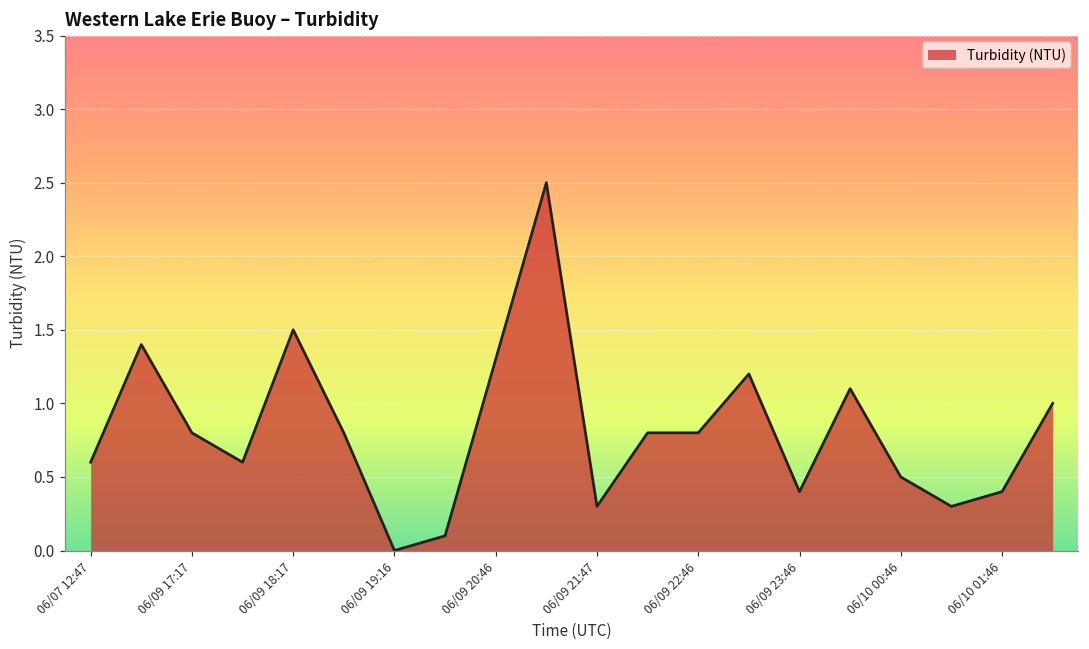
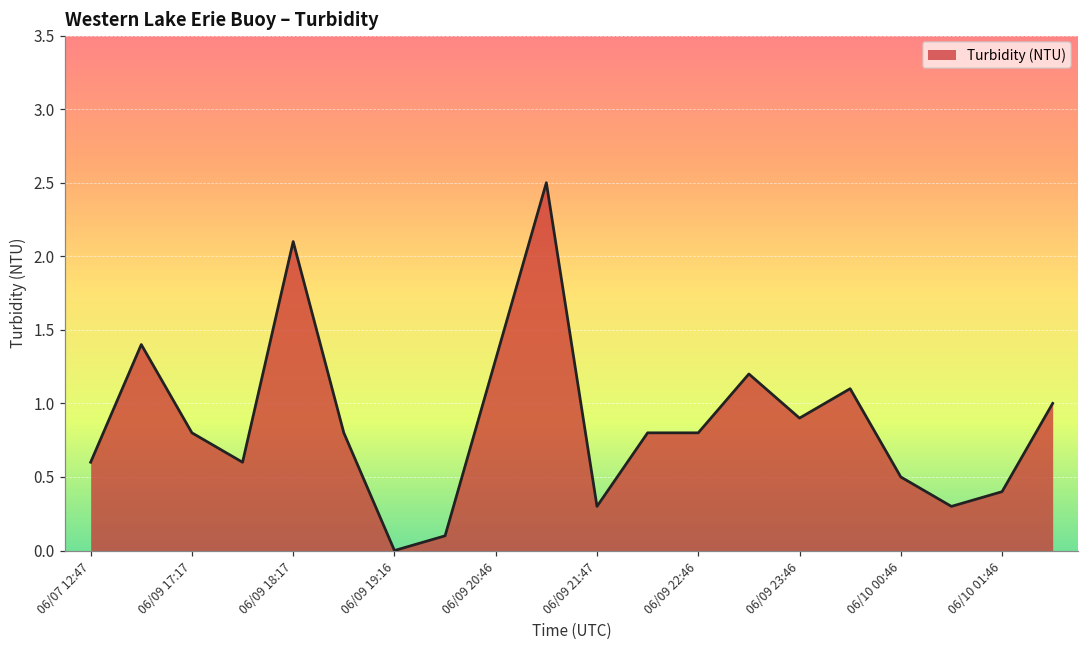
  {
    "06/07 12:47": 0.6,
    "06/09 17:17": 0.8,
-   "06/09 18:17": 1.5,
+   "06/09 18:17": 2.1,
    "06/09 19:16": 0.0,
    "06/09 20:46": 1.3,
    "06/09 21:47": 0.3,
    "06/09 22:46": 0.8,
-   "06/09 23:46": 0.4,
+   "06/09 23:46": 0.9,
    "06/10 00:46": 0.5,
    "06/10 01:46": 0.4
  }
